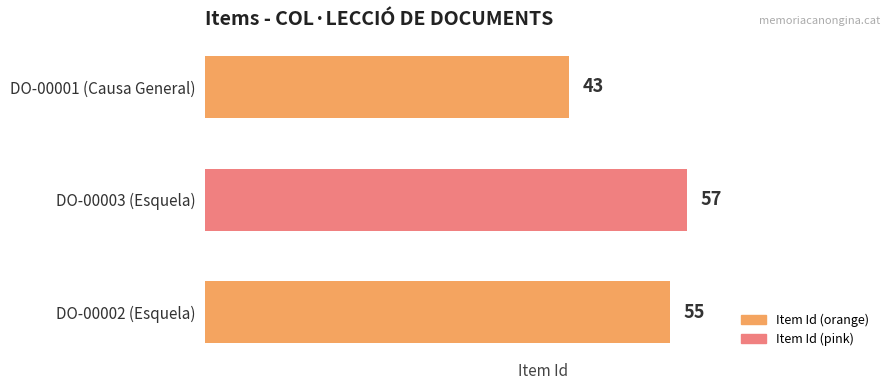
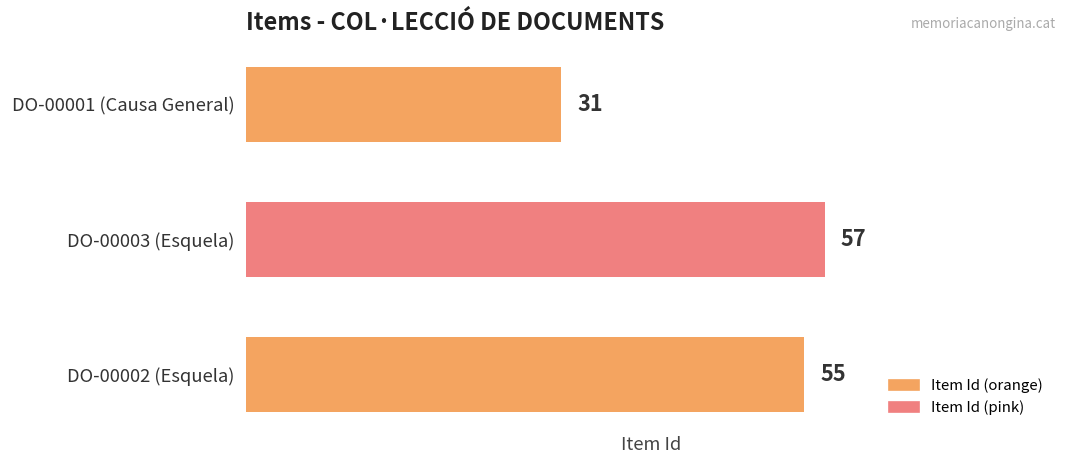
  {
-   "DO-00001 (Causa General)": 43,
+   "DO-00001 (Causa General)": 31,
    "DO-00003 (Esquela)": 57,
    "DO-00002 (Esquela)": 55
  }
